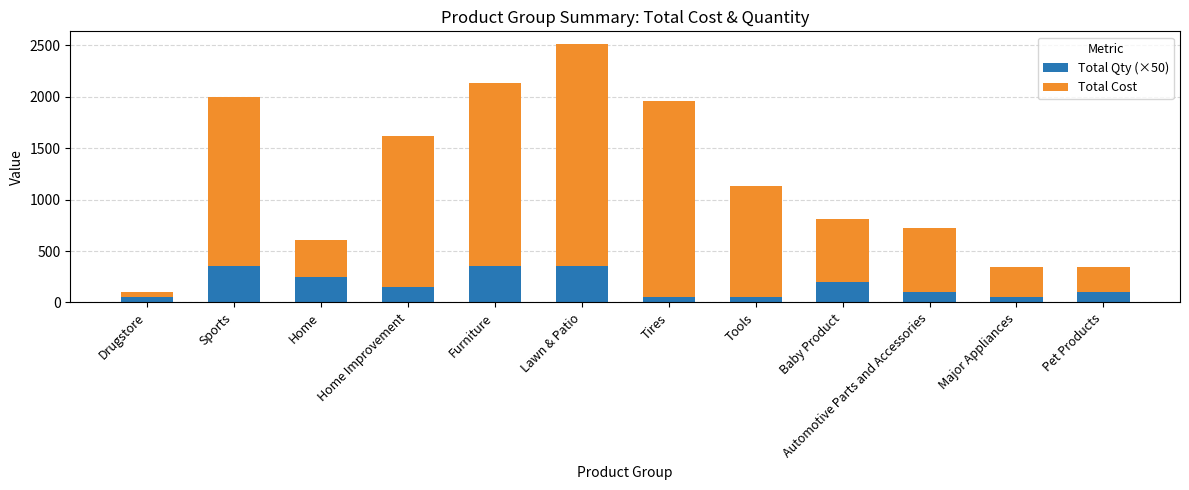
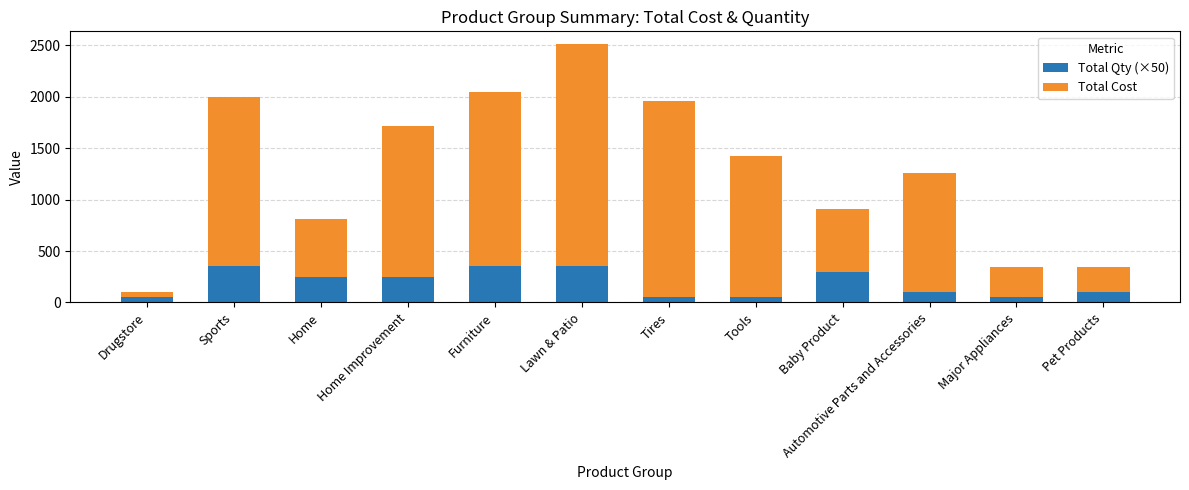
  {
    "Total Qty (×50)": {
      "Drugstore": 50,
      "Sports": 350,
      "Home": 250,
-     "Home Improvement": 150,
+     "Home Improvement": 250,
      "Furniture": 350,
      "Lawn & Patio": 350,
      "Tires": 50,
      "Tools": 50,
-     "Baby Product": 200,
+     "Baby Product": 300,
      "Automotive Parts and Accessories": 100,
      "Major Appliances": 50,
      "Pet Products": 100
    },
    "Total Cost": {
      "Drugstore": 50,
      "Sports": 1640,
-     "Home": 360,
+     "Home": 570,
      "Home Improvement": 1470,
-     "Furniture": 1780,
+     "Furniture": 1690,
      "Lawn & Patio": 2160,
      "Tires": 1910,
-     "Tools": 1080,
+     "Tools": 1380,
      "Baby Product": 610,
-     "Automotive Parts and Accessories": 620,
+     "Automotive Parts and Accessories": 1150,
      "Major Appliances": 300,
      "Pet Products": 250
    }
  }
